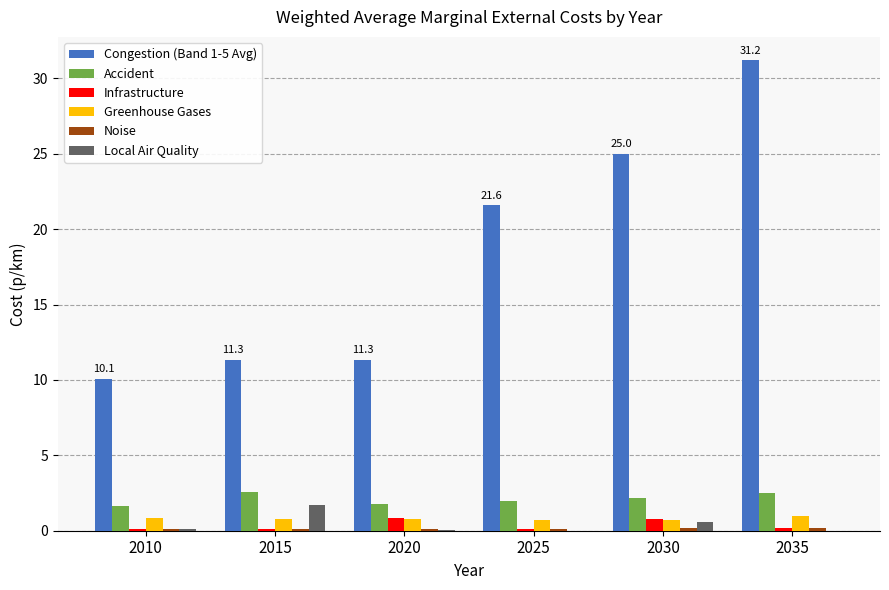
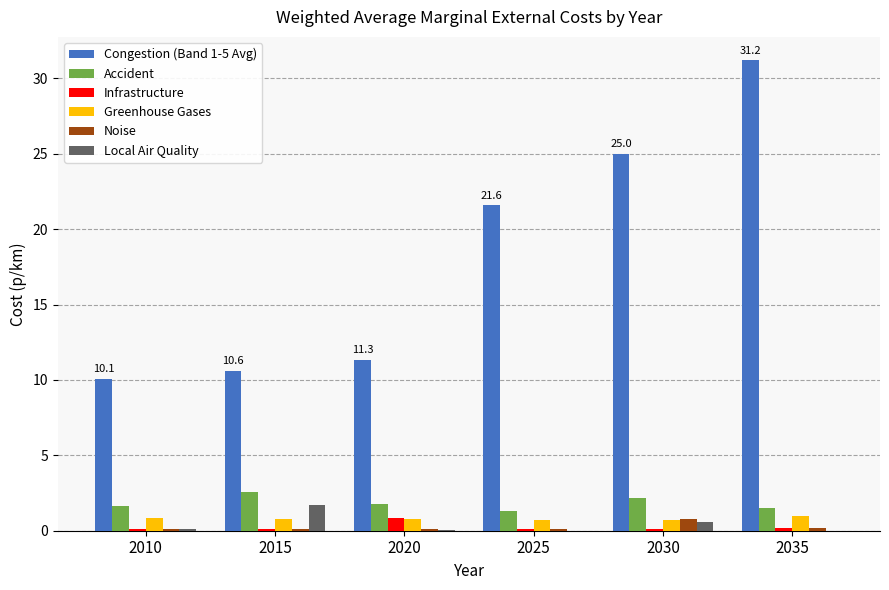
  {
    "Congestion (Band 1-5 Avg)": {
      "2010": 10.1,
-     "2015": 11.3,
+     "2015": 10.6,
      "2020": 11.3,
      "2025": 21.6,
      "2030": 25.0,
      "2035": 31.2
    },
    "Accident": {
      "2010": 1.6,
      "2015": 2.6,
      "2020": 1.7,
-     "2025": 2.0,
+     "2025": 1.3,
      "2030": 2.2,
-     "2035": 2.5
+     "2035": 1.5
    },
    "Infrastructure": {
      "2020": 0.8,
-     "2030": 0.8,
+     "2030": 0.1,
      "2035": 0.2
    },
    "Greenhouse Gases": {
      "2010": 0.9,
      "2015": 0.8,
      "2020": 0.8,
      "2025": 0.7,
      "2030": 0.7,
      "2035": 1.0
    },
    "Noise": {
-     "2030": 0.2,
+     "2030": 0.8,
      "2035": 0.2
    },
    "Local Air Quality": {
      "2015": 1.7,
      "2025": 0.0,
      "2030": 0.6,
      "2035": 0.0
    }
  }
